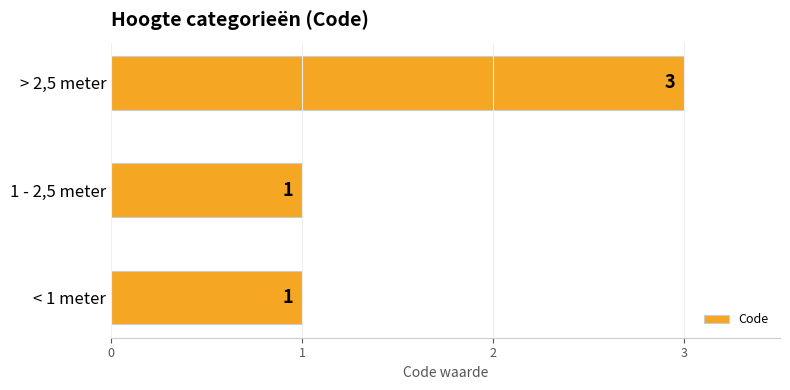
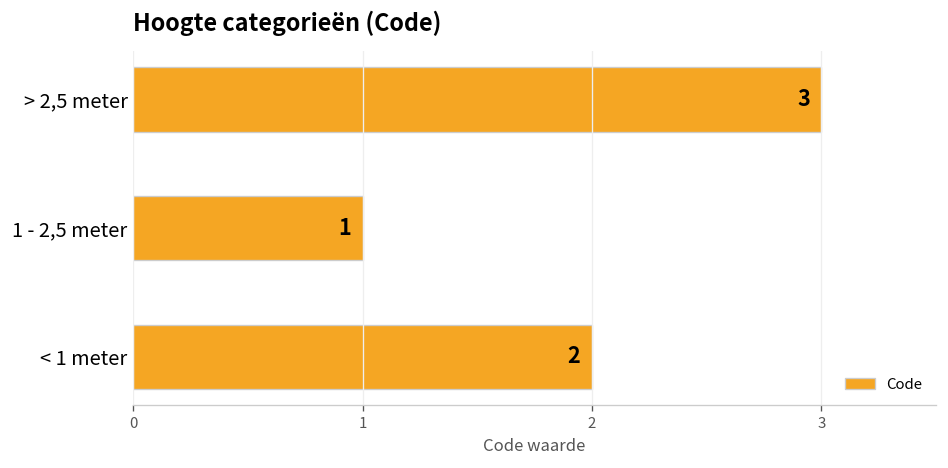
  {
    "> 2,5 meter": 3,
    "1 - 2,5 meter": 1,
-   "< 1 meter": 1
+   "< 1 meter": 2
  }
